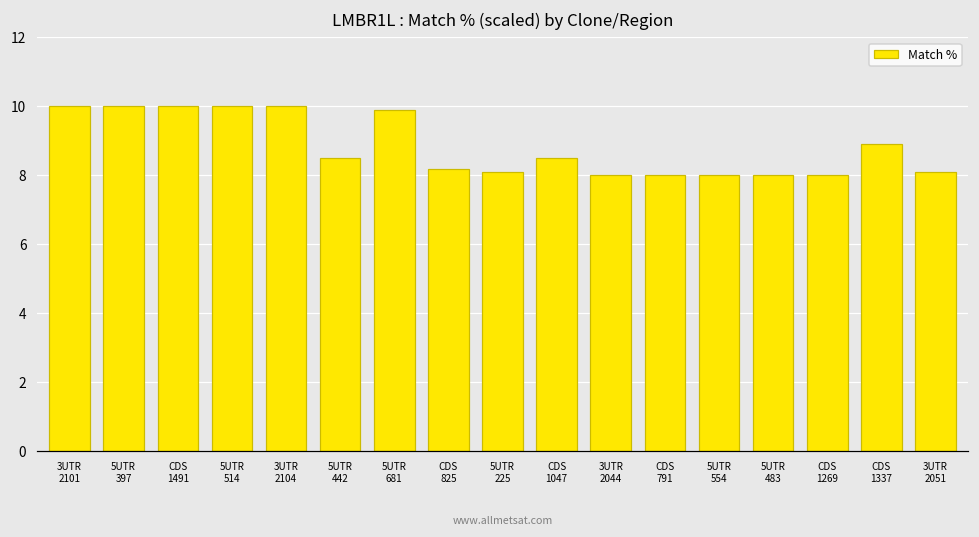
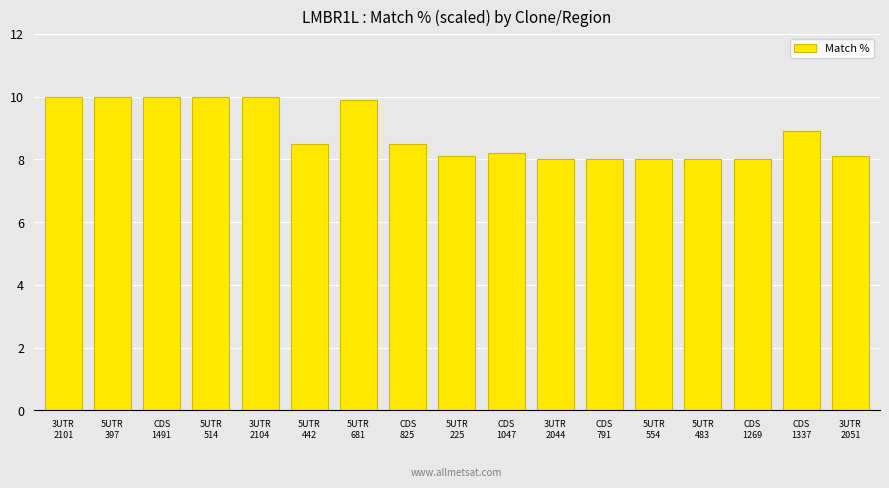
  {
    "3UTR 2101": 10.0,
    "5UTR 397": 10.0,
    "CDS 1491": 10.0,
    "5UTR 514": 10.0,
    "3UTR 2104": 10.0,
    "5UTR 442": 8.5,
    "5UTR 681": 9.9,
-   "CDS 825": 8.2,
+   "CDS 825": 8.5,
    "5UTR 225": 8.1,
-   "CDS 1047": 8.5,
+   "CDS 1047": 8.2,
    "3UTR 2044": 8.0,
    "CDS 791": 8.0,
    "5UTR 554": 8.0,
    "5UTR 483": 8.0,
    "CDS 1269": 8.0,
    "CDS 1337": 8.9,
    "3UTR 2051": 8.1
  }
